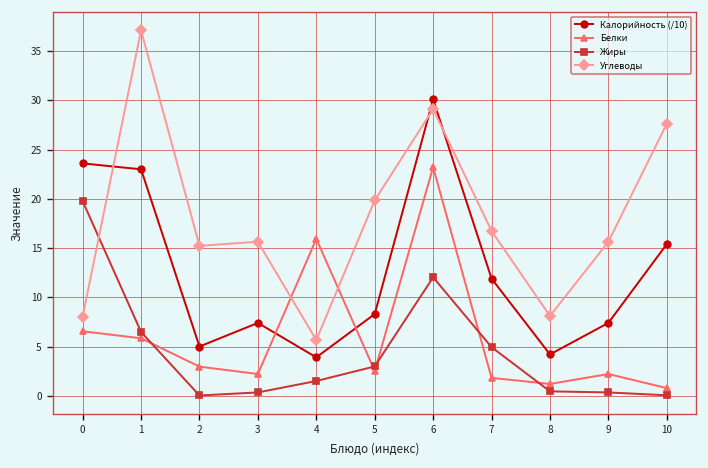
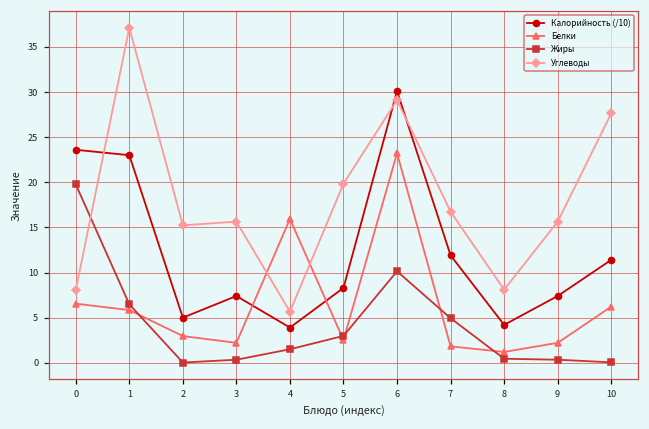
  {
    "Калорийность (/10)": {
      "0": 24,
      "1": 23,
      "2": 5,
      "3": 7,
      "4": 4,
      "5": 8,
      "6": 30,
      "7": 12,
      "8": 4,
      "9": 7,
-     "10": 15
+     "10": 11
    },
    "Белки": {
      "0": 7,
      "1": 6,
      "2": 3,
      "3": 2,
      "4": 16,
      "5": 3,
      "6": 23,
      "7": 2,
      "8": 1,
      "9": 2,
-     "10": 1
+     "10": 6
    },
    "Жиры": {
      "0": 20,
      "1": 6,
      "2": 0,
      "3": 0,
      "4": 2,
      "5": 3,
-     "6": 12,
+     "6": 10,
      "7": 5,
      "8": 0,
      "9": 0,
      "10": 0
    },
    "Углеводы": {
      "0": 8,
      "1": 37,
      "2": 15,
      "3": 16,
      "4": 6,
      "5": 20,
      "6": 29,
      "7": 17,
      "8": 8,
      "9": 16,
      "10": 28
    }
  }
